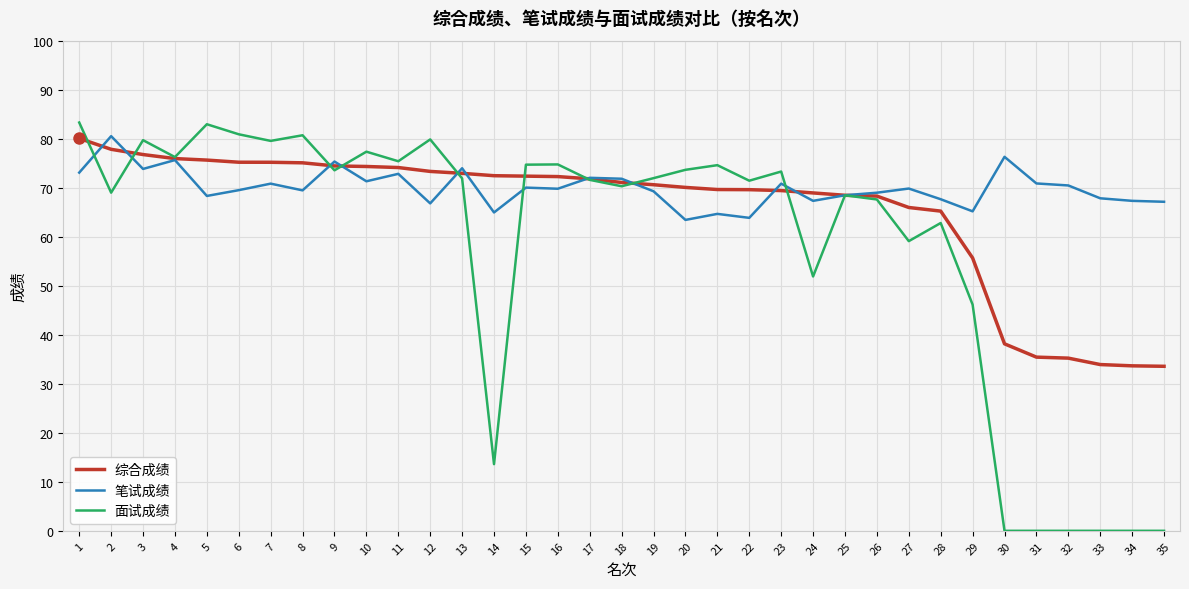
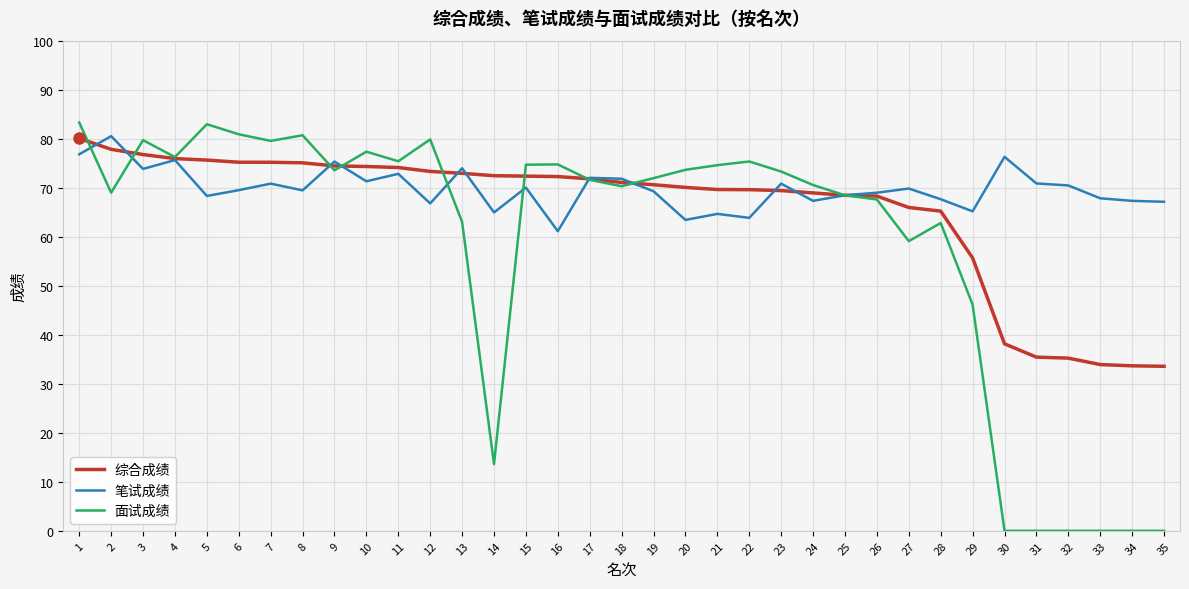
  {
    "笔试成绩": {
-     "1": 73,
+     "1": 77,
      "2": 81,
      "3": 74,
      "5": 68,
      "6": 70,
      "7": 71,
      "8": 69,
      "9": 75,
      "10": 71,
      "11": 73,
      "12": 67,
      "13": 74,
      "14": 65,
      "15": 70,
-     "16": 70,
+     "16": 61,
      "18": 72,
      "19": 69,
      "20": 63,
      "21": 65,
      "22": 64,
      "23": 71,
      "24": 67,
      "26": 69,
      "27": 70,
      "28": 68,
      "29": 65,
      "30": 76,
      "31": 71,
      "32": 70,
      "33": 68,
      "34": 67,
      "35": 67
    },
    "面试成绩": {
      "1": 83,
      "2": 69,
      "3": 80,
      "5": 83,
      "6": 81,
      "7": 80,
      "8": 81,
      "9": 74,
      "10": 77,
      "11": 75,
      "12": 80,
-     "13": 72,
+     "13": 63,
      "14": 14,
      "15": 75,
      "16": 75,
      "18": 70,
      "19": 72,
      "20": 74,
      "21": 75,
-     "22": 71,
+     "22": 75,
      "23": 73,
-     "24": 52,
+     "24": 71,
      "26": 68,
      "27": 59,
      "28": 63,
      "29": 46,
      "30": 0,
      "31": 0,
      "32": 0,
      "33": 0,
      "34": 0,
      "35": 0
    }
  }
